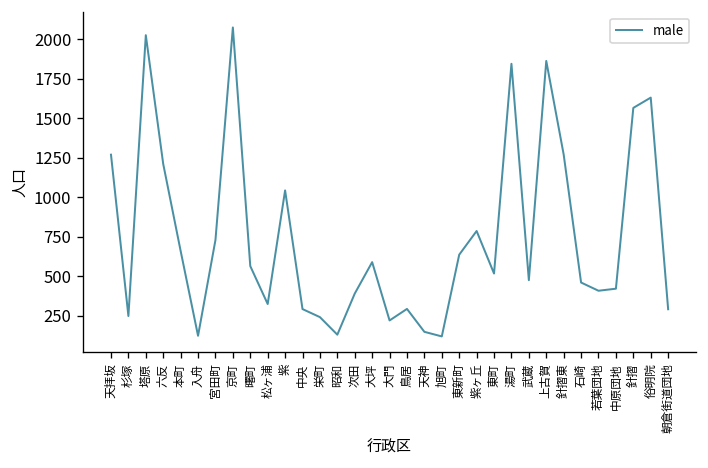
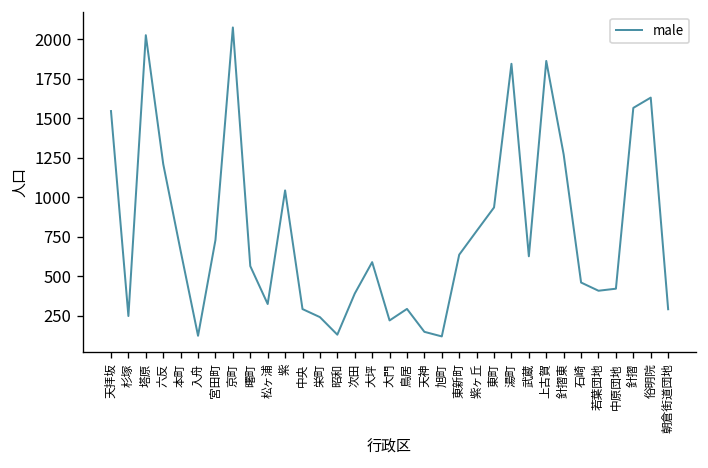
  {
-   "天拝坂": 1270,
+   "天拝坂": 1550,
    "杉塚": 250,
    "塔原": 2030,
    "六反": 1210,
    "本町": 660,
    "入舟": 120,
    "宮田町": 730,
    "京町": 2070,
    "曙町": 560,
    "松ヶ浦": 320,
    "紫": 1040,
    "中央": 290,
    "栄町": 240,
    "昭和": 130,
    "次田": 390,
    "大坪": 590,
    "大門": 220,
    "鳥居": 290,
    "天神": 150,
    "旭町": 120,
    "東新町": 640,
    "紫ヶ丘": 790,
-   "東町": 520,
+   "東町": 940,
    "湯町": 1840,
-   "武蔵": 480,
+   "武蔵": 630,
    "上古賀": 1860,
    "針摺東": 1270,
    "石崎": 460,
    "若葉団地": 410,
    "中原団地": 420,
    "針摺": 1570,
    "俗明院": 1630,
    "朝倉街道団地": 290
  }
